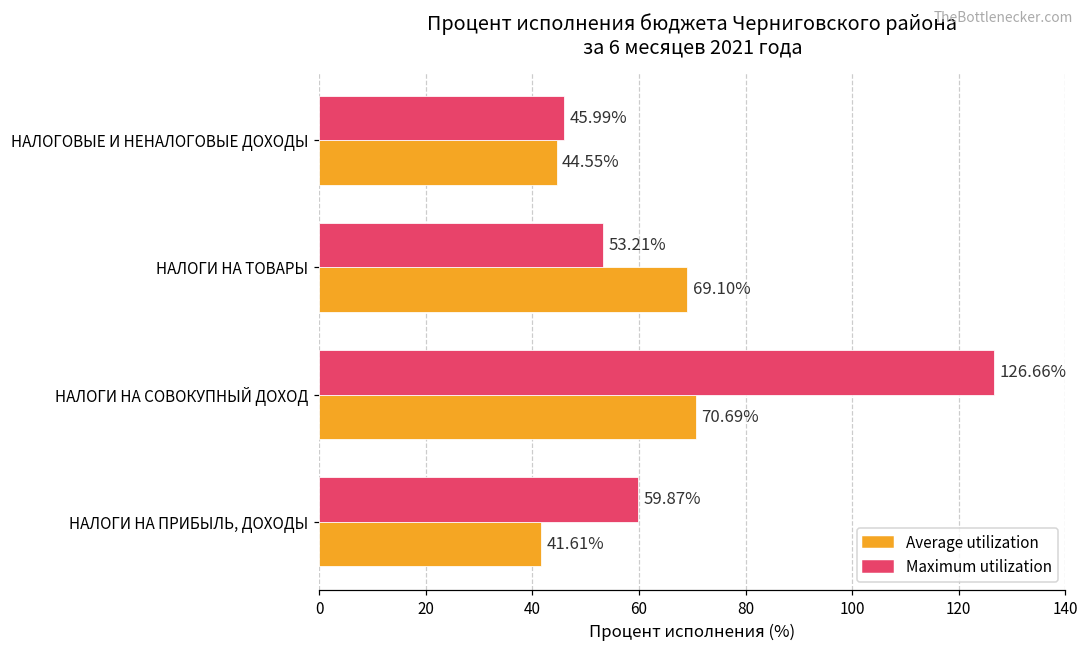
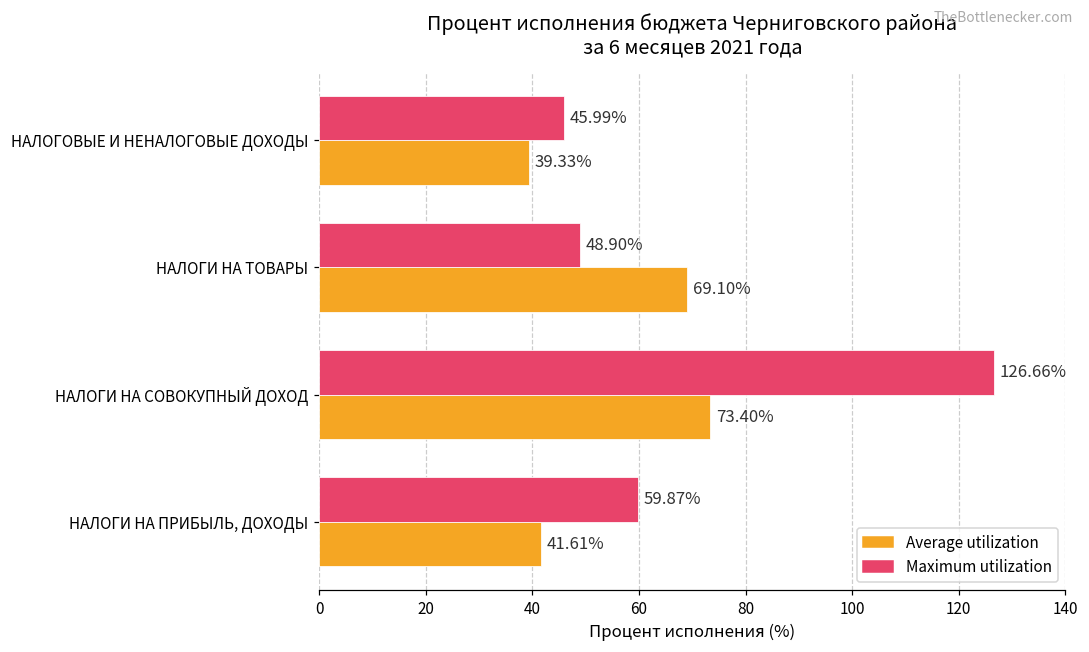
  {
    "Average utilization": {
-     "НАЛОГОВЫЕ И НЕНАЛОГОВЫЕ ДОХОДЫ": "44.55%",
+     "НАЛОГОВЫЕ И НЕНАЛОГОВЫЕ ДОХОДЫ": "39.33%",
      "НАЛОГИ НА ТОВАРЫ": "69.10%",
-     "НАЛОГИ НА СОВОКУПНЫЙ ДОХОД": "70.69%",
+     "НАЛОГИ НА СОВОКУПНЫЙ ДОХОД": "73.40%",
      "НАЛОГИ НА ПРИБЫЛЬ, ДОХОДЫ": "41.61%"
    },
    "Maximum utilization": {
      "НАЛОГОВЫЕ И НЕНАЛОГОВЫЕ ДОХОДЫ": "45.99%",
-     "НАЛОГИ НА ТОВАРЫ": "53.21%",
+     "НАЛОГИ НА ТОВАРЫ": "48.90%",
      "НАЛОГИ НА СОВОКУПНЫЙ ДОХОД": "126.66%",
      "НАЛОГИ НА ПРИБЫЛЬ, ДОХОДЫ": "59.87%"
    }
  }
